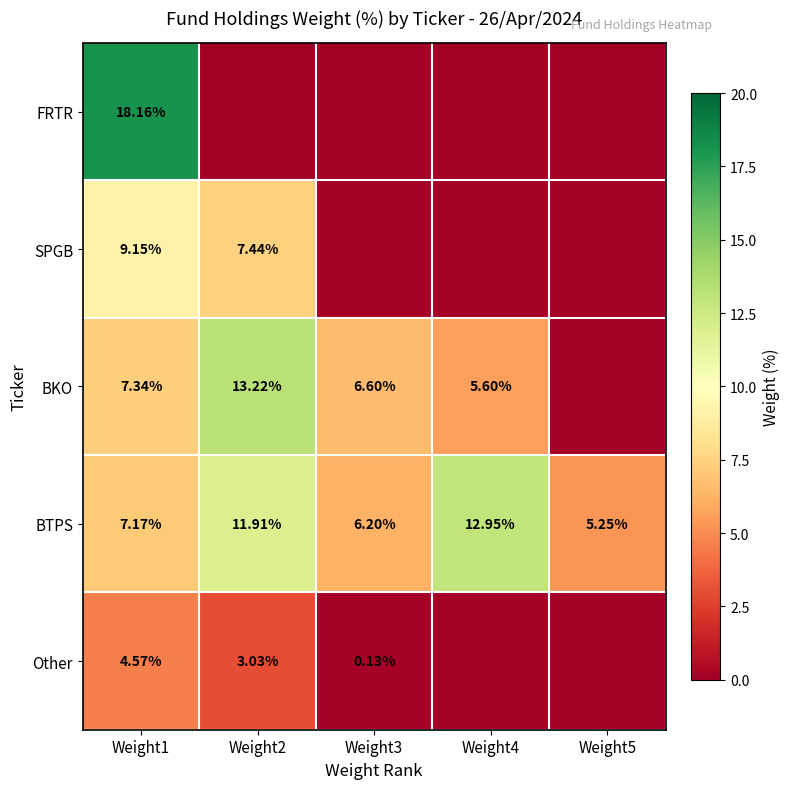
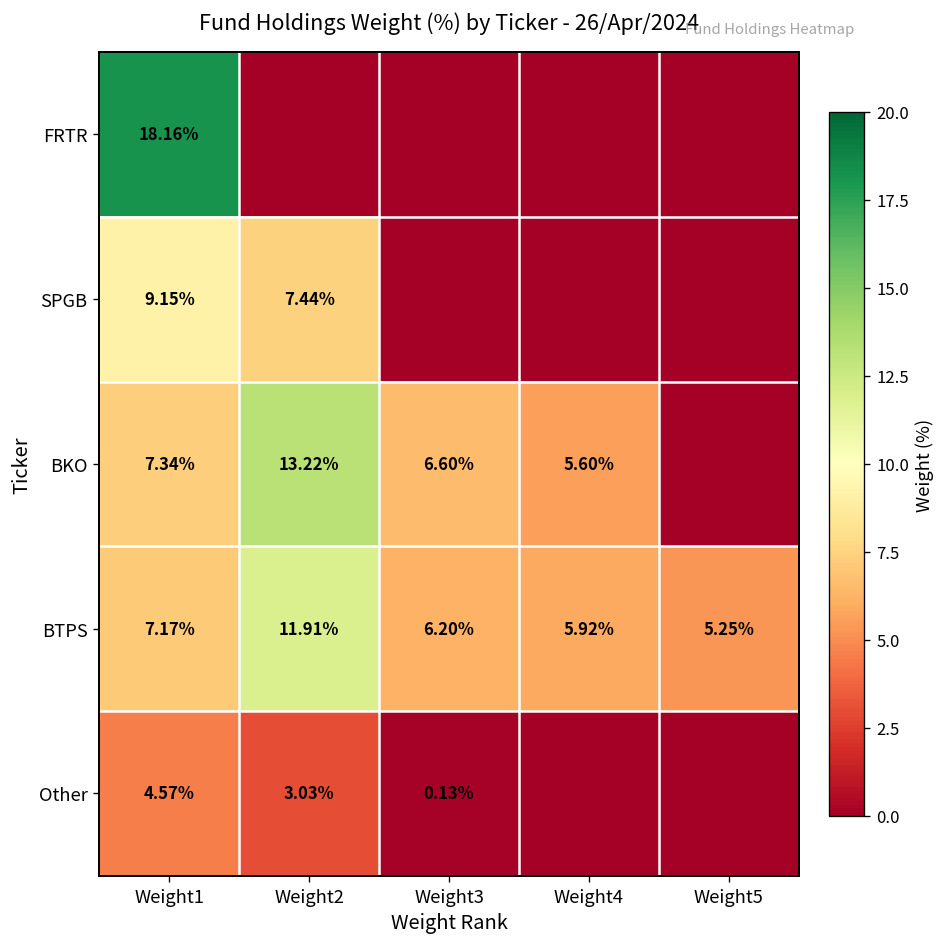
  {
    "FRTR": {
      "Weight1": "18.16%"
    },
    "SPGB": {
      "Weight1": "9.15%",
      "Weight2": "7.44%"
    },
    "BKO": {
      "Weight1": "7.34%",
      "Weight2": "13.22%",
      "Weight3": "6.60%",
      "Weight4": "5.60%"
    },
    "BTPS": {
      "Weight1": "7.17%",
      "Weight2": "11.91%",
      "Weight3": "6.20%",
-     "Weight4": "12.95%",
+     "Weight4": "5.92%",
      "Weight5": "5.25%"
    },
    "Other": {
      "Weight1": "4.57%",
      "Weight2": "3.03%",
      "Weight3": "0.13%"
    }
  }
